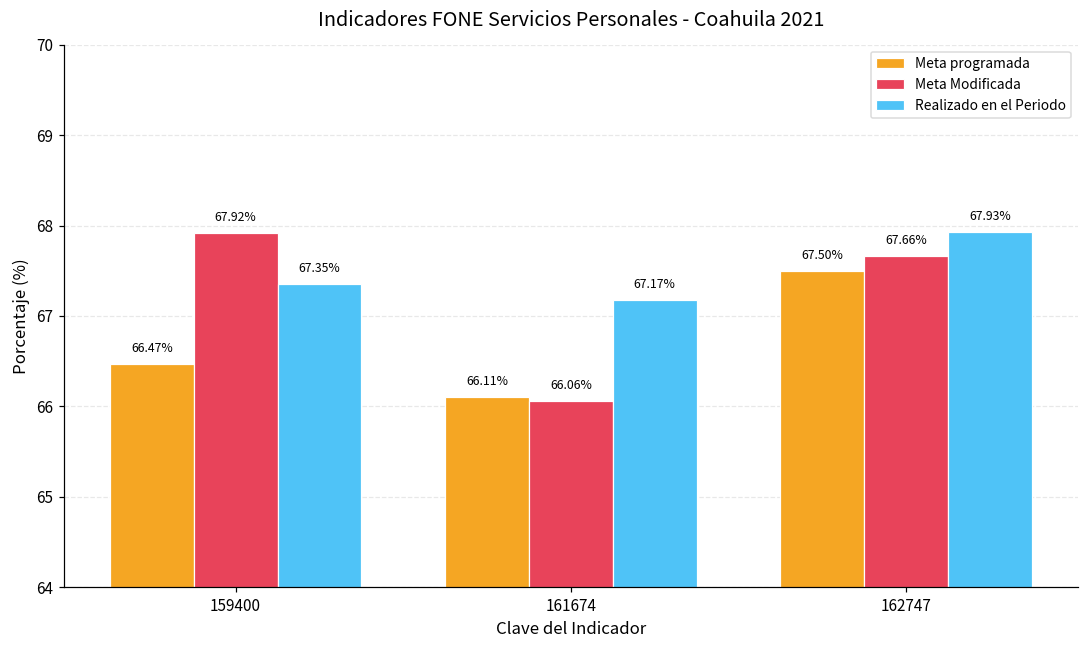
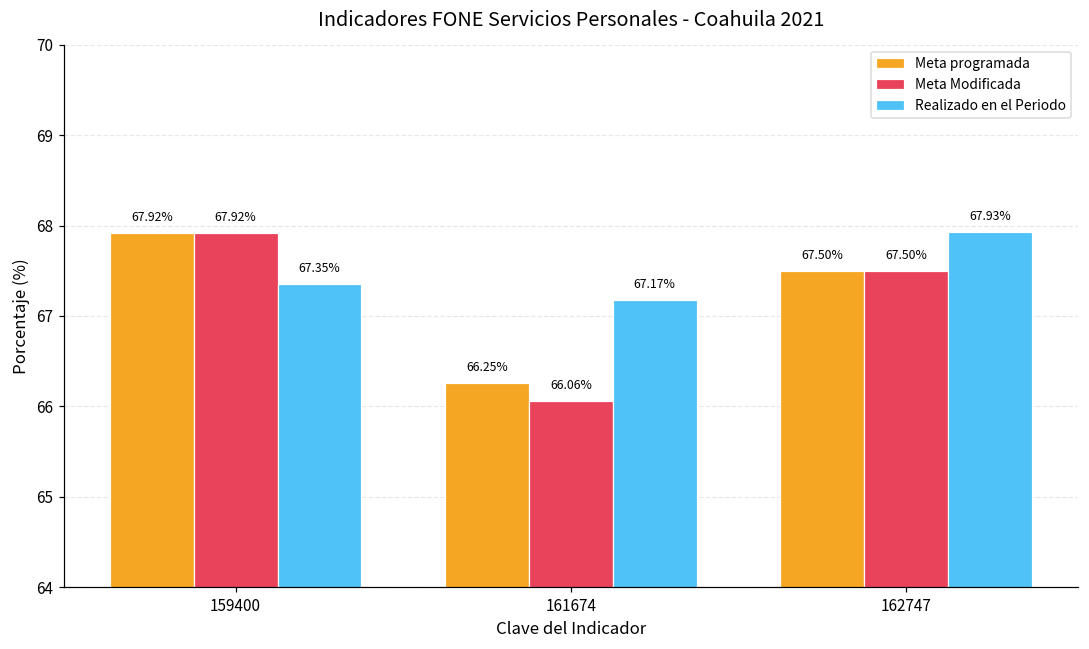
  {
    "Meta programada": {
-     "159400": "66.47%",
-     "161674": "66.11%",
+     "159400": "67.92%",
+     "161674": "66.25%",
      "162747": "67.50%"
    },
    "Meta Modificada": {
      "159400": "67.92%",
      "161674": "66.06%",
-     "162747": "67.66%"
+     "162747": "67.50%"
    },
    "Realizado en el Periodo": {
      "159400": "67.35%",
      "161674": "67.17%",
      "162747": "67.93%"
    }
  }
